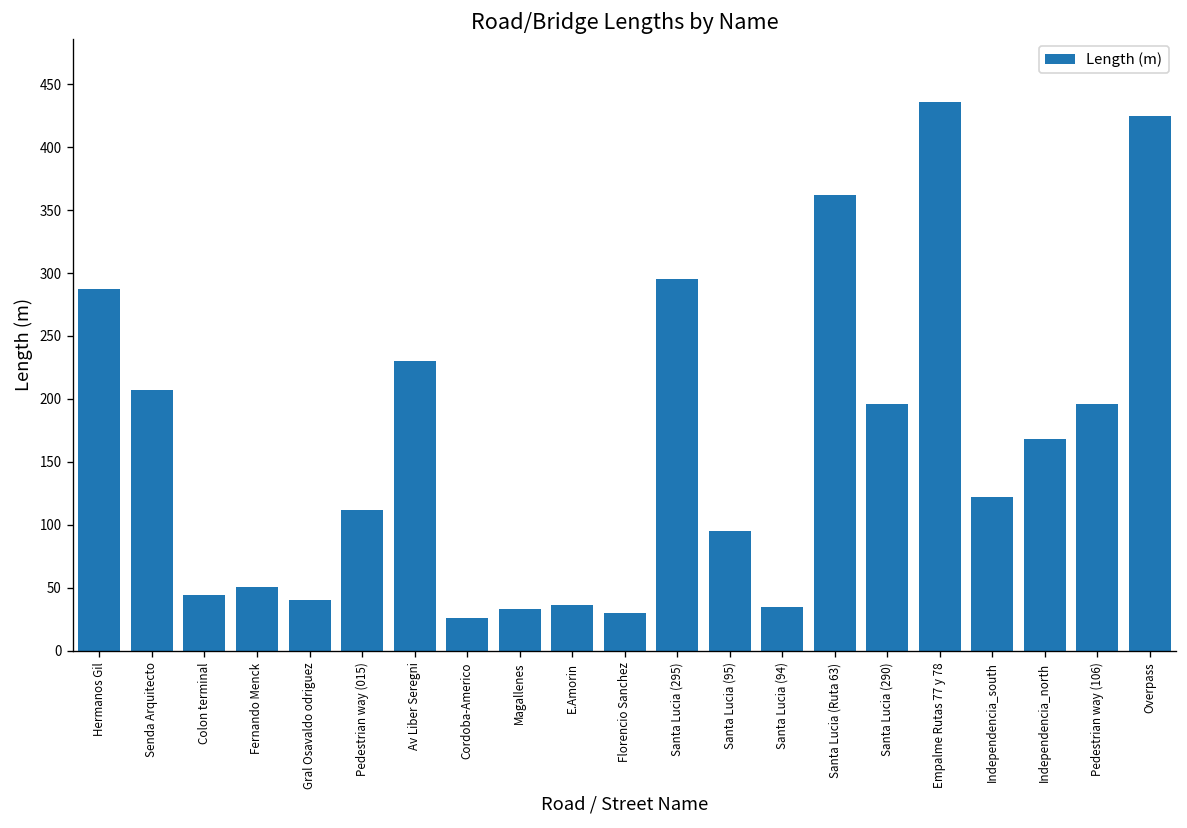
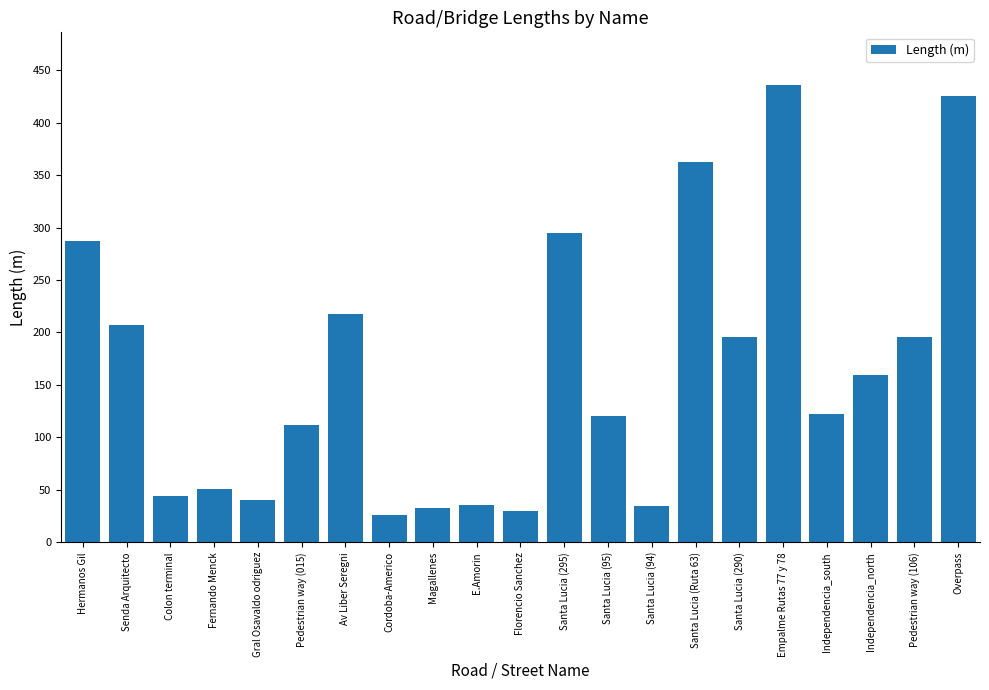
  {
    "Hermanos Gil": 287,
    "Senda Arquitecto": 207,
    "Colon terminal": 44,
    "Fernando Menck": 51,
    "Gral Osavaldo odriguez": 40,
    "Pedestrian way (015)": 112,
-   "Av Liber Seregni": 230,
+   "Av Liber Seregni": 218,
    "Cordoba-Americo": 26,
    "Magallenes": 33,
    "E.Amorin": 36,
    "Florencio Sanchez": 30,
    "Santa Lucia (295)": 295,
-   "Santa Lucia (95)": 95,
+   "Santa Lucia (95)": 120,
    "Santa Lucia (94)": 35,
    "Santa Lucia (Ruta 63)": 362,
    "Santa Lucia (290)": 196,
    "Empalme Rutas 77 y 78": 436,
    "Independencia_south": 122,
-   "Independencia_north": 168,
+   "Independencia_north": 159,
    "Pedestrian way (106)": 196,
    "Overpass": 425
  }
